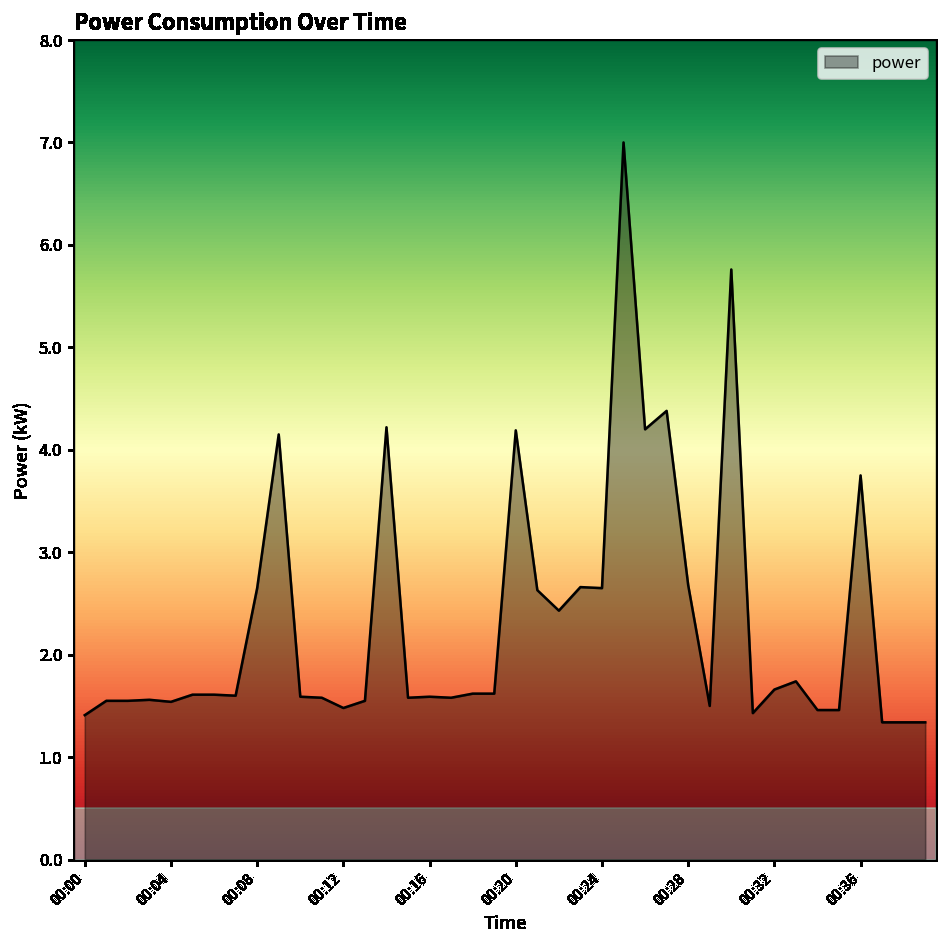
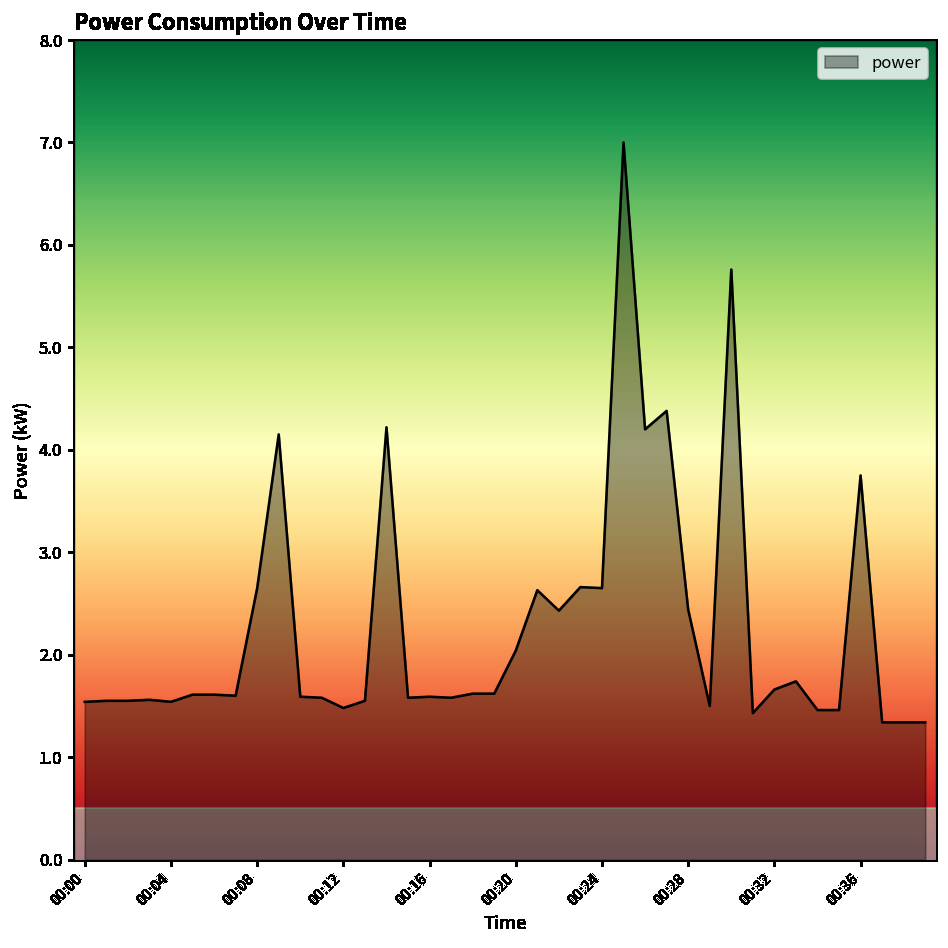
  {
-   "00:00": 1.4,
+   "00:00": 1.5,
    "00:04": 1.5,
    "00:08": 2.7,
    "00:12": 1.5,
    "00:16": 1.6,
-   "00:20": 4.2,
+   "00:20": 2.0,
    "00:24": 2.7,
-   "00:28": 2.7,
+   "00:28": 2.4,
    "00:32": 1.7,
    "00:36": 3.8
  }
